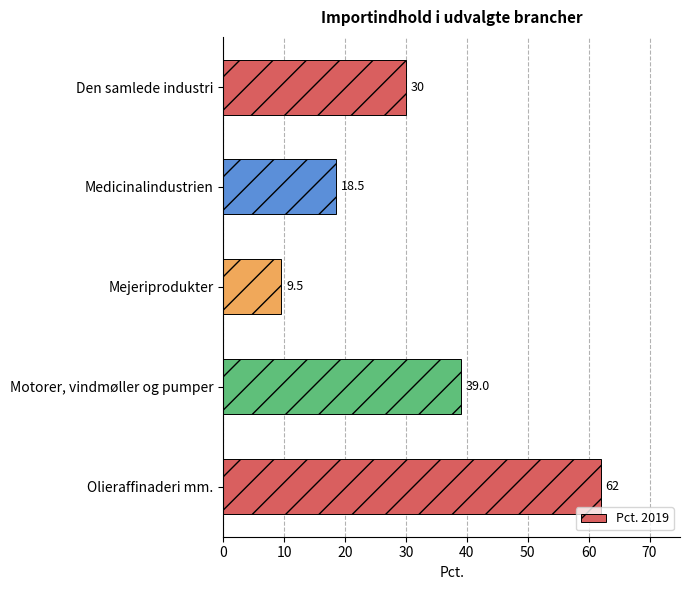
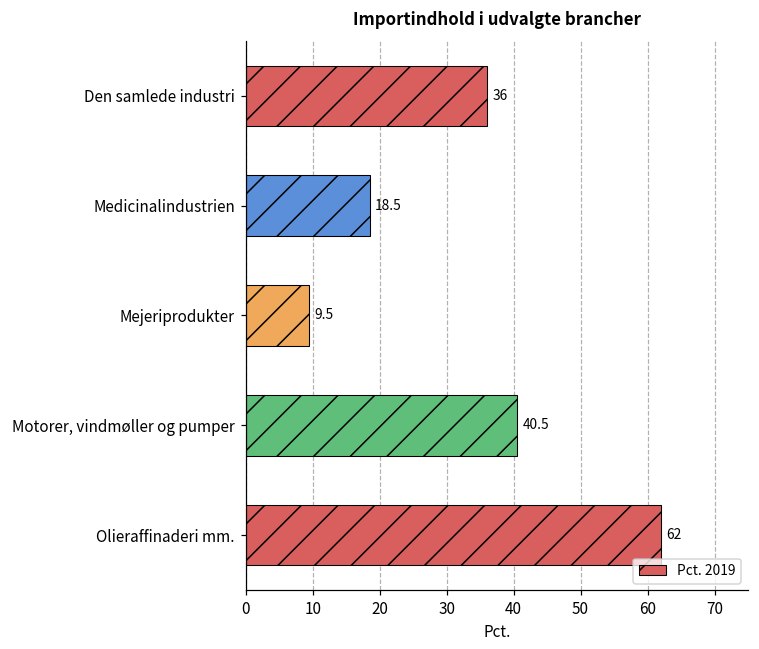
  {
-   "Den samlede industri": 30,
+   "Den samlede industri": 36,
    "Medicinalindustrien": 18.5,
    "Mejeriprodukter": 9.5,
-   "Motorer, vindmøller og pumper": 39.0,
+   "Motorer, vindmøller og pumper": 40.5,
    "Olieraffinaderi mm.": 62
  }
